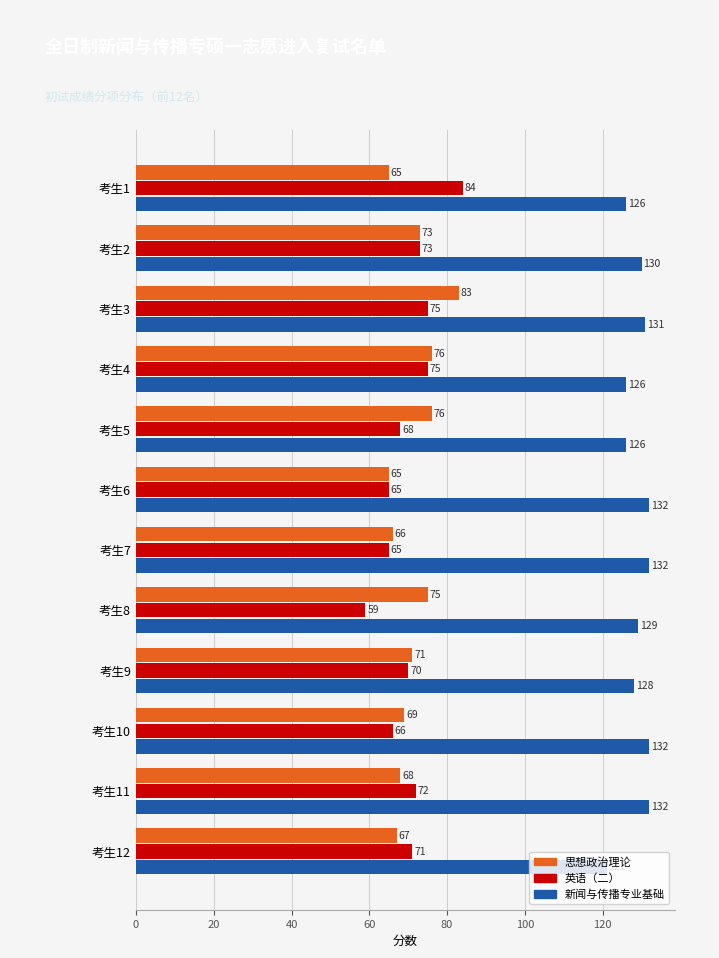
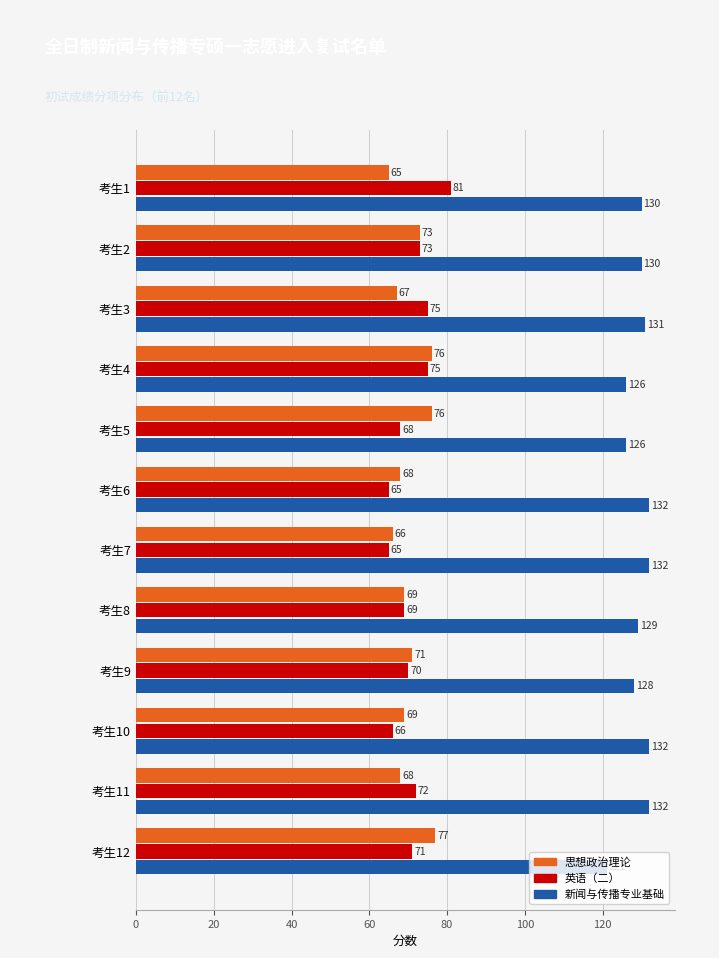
  {
    "思想政治理论": {
      "考生1": 65,
      "考生2": 73,
-     "考生3": 83,
+     "考生3": 67,
      "考生4": 76,
      "考生5": 76,
-     "考生6": 65,
+     "考生6": 68,
      "考生7": 66,
-     "考生8": 75,
+     "考生8": 69,
      "考生9": 71,
      "考生10": 69,
      "考生11": 68,
-     "考生12": 67
+     "考生12": 77
    },
    "英语（二）": {
-     "考生1": 84,
+     "考生1": 81,
      "考生2": 73,
      "考生3": 75,
      "考生4": 75,
      "考生5": 68,
      "考生6": 65,
      "考生7": 65,
-     "考生8": 59,
+     "考生8": 69,
      "考生9": 70,
      "考生10": 66,
      "考生11": 72,
      "考生12": 71
    },
    "新闻与传播专业基础": {
-     "考生1": 126,
+     "考生1": 130,
      "考生2": 130,
      "考生3": 131,
      "考生4": 126,
      "考生5": 126,
      "考生6": 132,
      "考生7": 132,
      "考生8": 129,
      "考生9": 128,
      "考生10": 132,
      "考生11": 132
    }
  }
